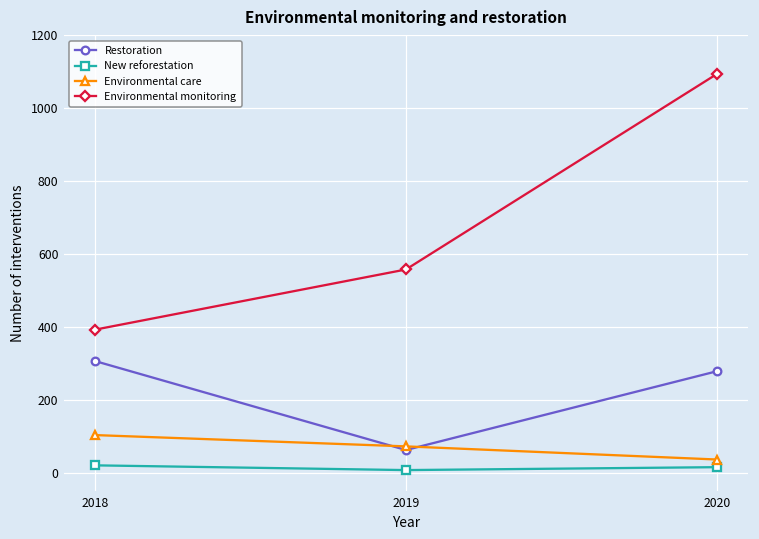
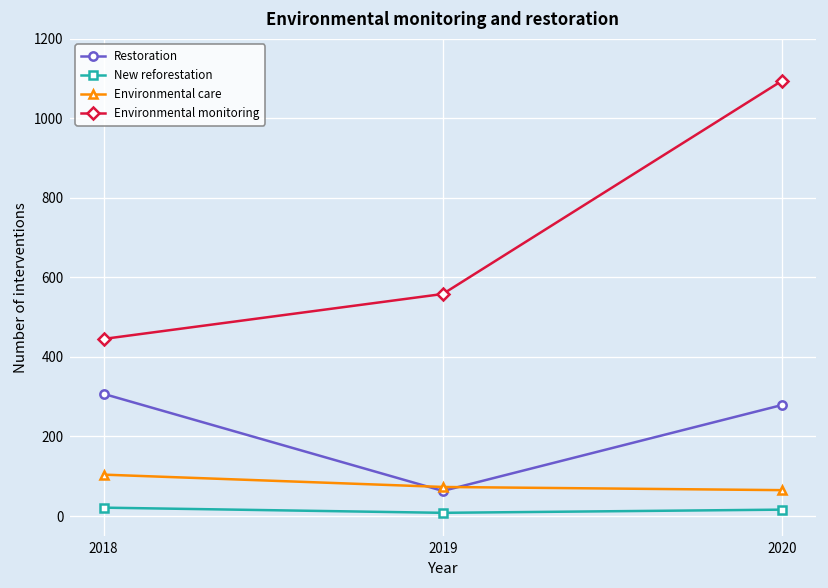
  {
    "Restoration": {
      "2018": 310,
      "2019": 60,
      "2020": 280
    },
    "New reforestation": {
      "2018": 20,
      "2019": 10,
      "2020": 20
    },
    "Environmental care": {
      "2018": 100,
      "2019": 70,
-     "2020": 40
+     "2020": 70
    },
    "Environmental monitoring": {
-     "2018": 390,
+     "2018": 450,
      "2019": 560,
      "2020": 1090
    }
  }
